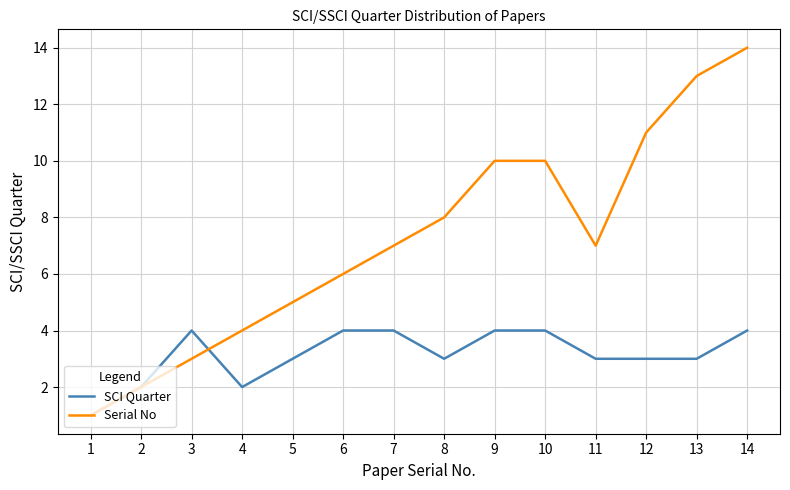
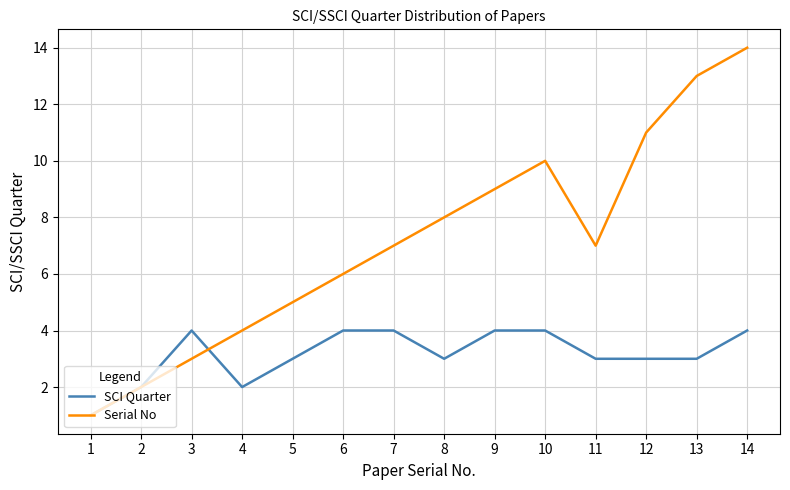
  {
    "SCI Quarter": {
      "3": 4,
      "4": 2,
      "5": 3,
      "6": 4,
      "7": 4,
      "8": 3,
      "9": 4,
      "10": 4,
      "11": 3,
      "12": 3,
      "13": 3,
      "14": 4
    },
    "Serial No": {
      "3": 3,
      "4": 4,
      "5": 5,
      "6": 6,
      "7": 7,
      "8": 8,
-     "9": 10,
+     "9": 9,
      "10": 10,
      "11": 7,
      "12": 11,
      "13": 13,
      "14": 14
    }
  }
